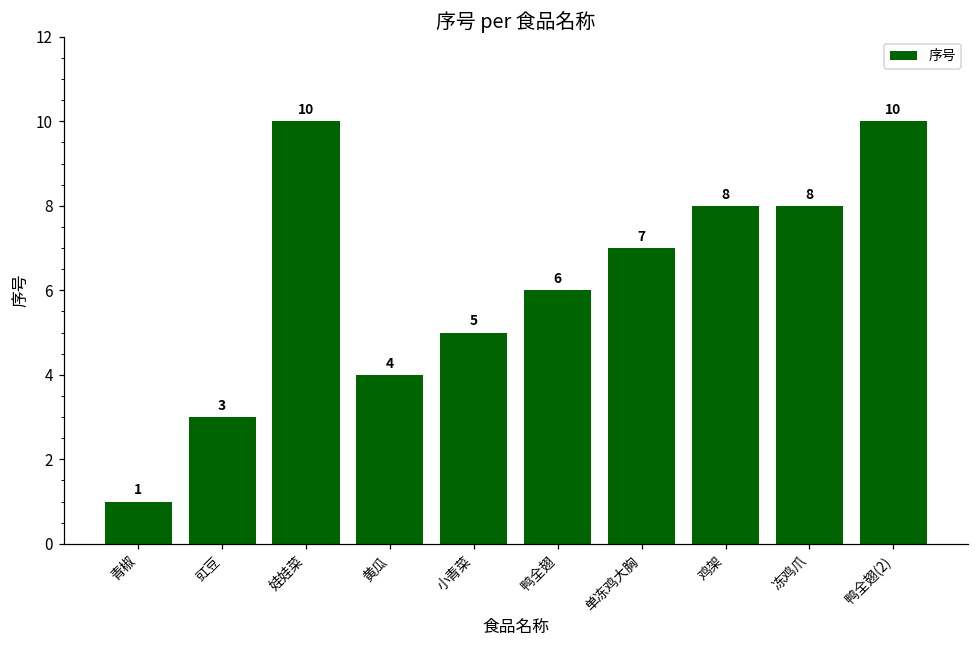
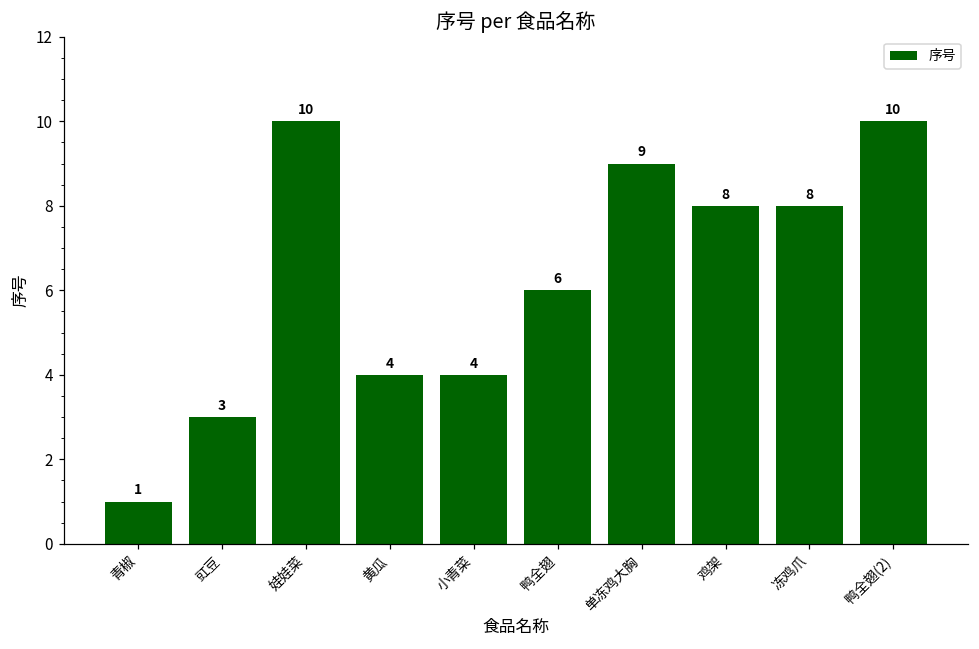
  {
    "青椒": 1,
    "豇豆": 3,
    "娃娃菜": 10,
    "黄瓜": 4,
-   "小青菜": 5,
+   "小青菜": 4,
    "鸭全翅": 6,
-   "单冻鸡大胸": 7,
+   "单冻鸡大胸": 9,
    "鸡架": 8,
    "冻鸡爪": 8,
    "鸭全翅(2)": 10
  }
